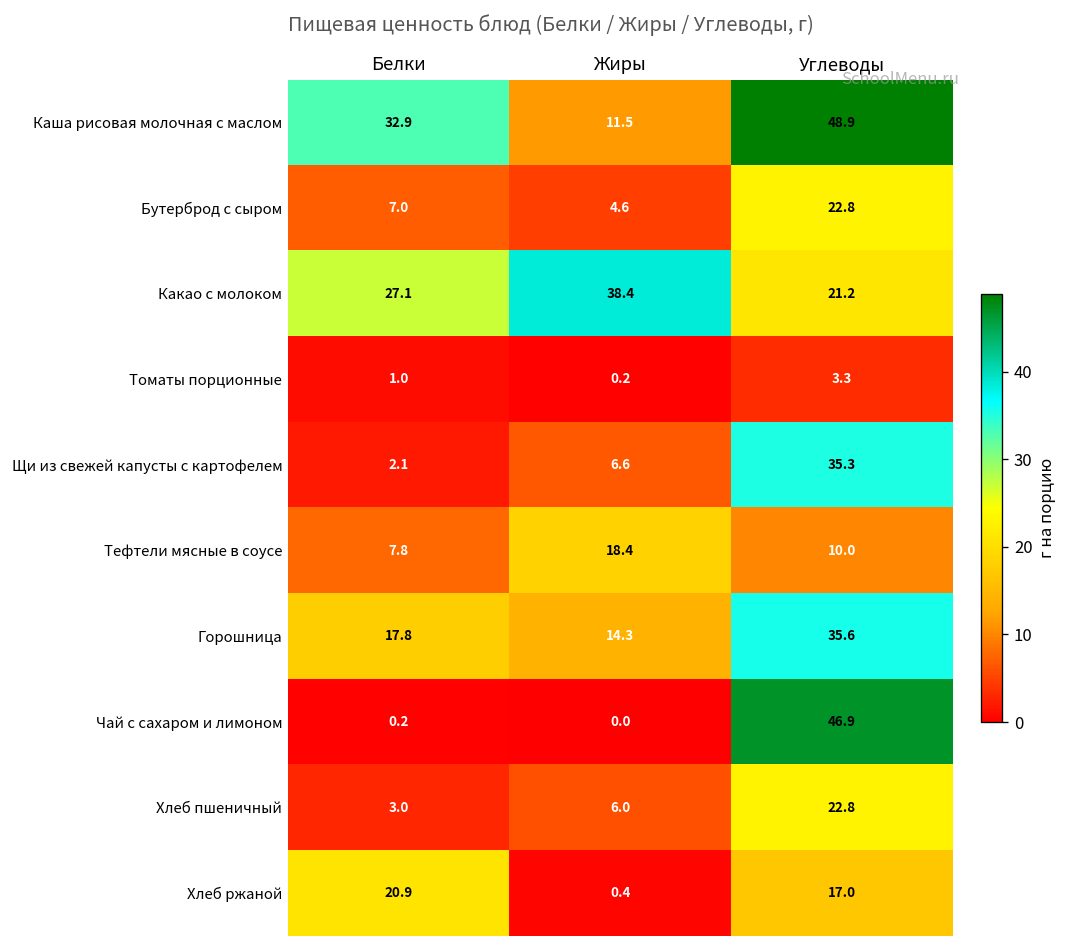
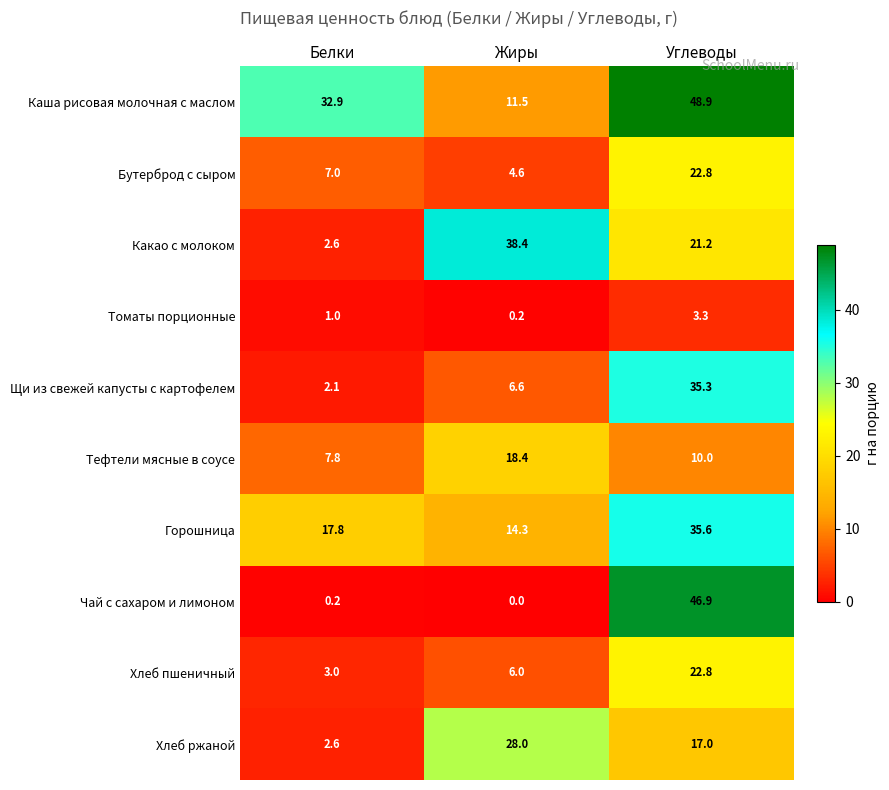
  {
    "Каша рисовая молочная с маслом": {
      "Белки": 32.9,
      "Жиры": 11.5,
      "Углеводы": 48.9
    },
    "Бутерброд с сыром": {
      "Белки": 7.0,
      "Жиры": 4.6,
      "Углеводы": 22.8
    },
    "Какао с молоком": {
-     "Белки": 27.1,
+     "Белки": 2.6,
      "Жиры": 38.4,
      "Углеводы": 21.2
    },
    "Томаты порционные": {
      "Белки": 1.0,
      "Жиры": 0.2,
      "Углеводы": 3.3
    },
    "Щи из свежей капусты с картофелем": {
      "Белки": 2.1,
      "Жиры": 6.6,
      "Углеводы": 35.3
    },
    "Тефтели мясные в соусе": {
      "Белки": 7.8,
      "Жиры": 18.4,
      "Углеводы": 10.0
    },
    "Горошница": {
      "Белки": 17.8,
      "Жиры": 14.3,
      "Углеводы": 35.6
    },
    "Чай с сахаром и лимоном": {
      "Белки": 0.2,
      "Жиры": 0.0,
      "Углеводы": 46.9
    },
    "Хлеб пшеничный": {
      "Белки": 3.0,
      "Жиры": 6.0,
      "Углеводы": 22.8
    },
    "Хлеб ржаной": {
-     "Белки": 20.9,
-     "Жиры": 0.4,
+     "Белки": 2.6,
+     "Жиры": 28.0,
      "Углеводы": 17.0
    }
  }
